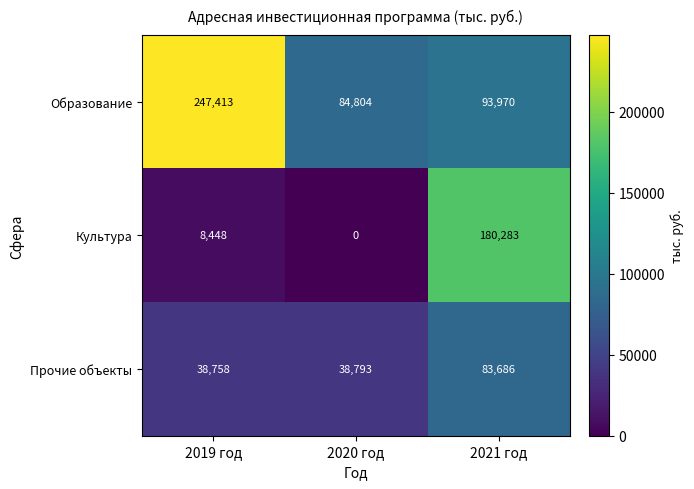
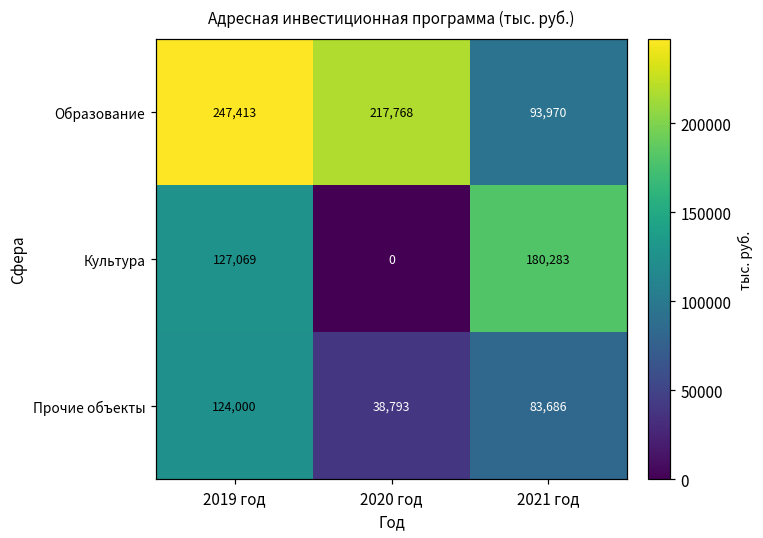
  {
    "Образование": {
      "2019 год": "247,413",
-     "2020 год": "84,804",
+     "2020 год": "217,768",
      "2021 год": "93,970"
    },
    "Культура": {
-     "2019 год": "8,448",
+     "2019 год": "127,069",
      "2020 год": "0",
      "2021 год": "180,283"
    },
    "Прочие объекты": {
-     "2019 год": "38,758",
+     "2019 год": "124,000",
      "2020 год": "38,793",
      "2021 год": "83,686"
    }
  }
